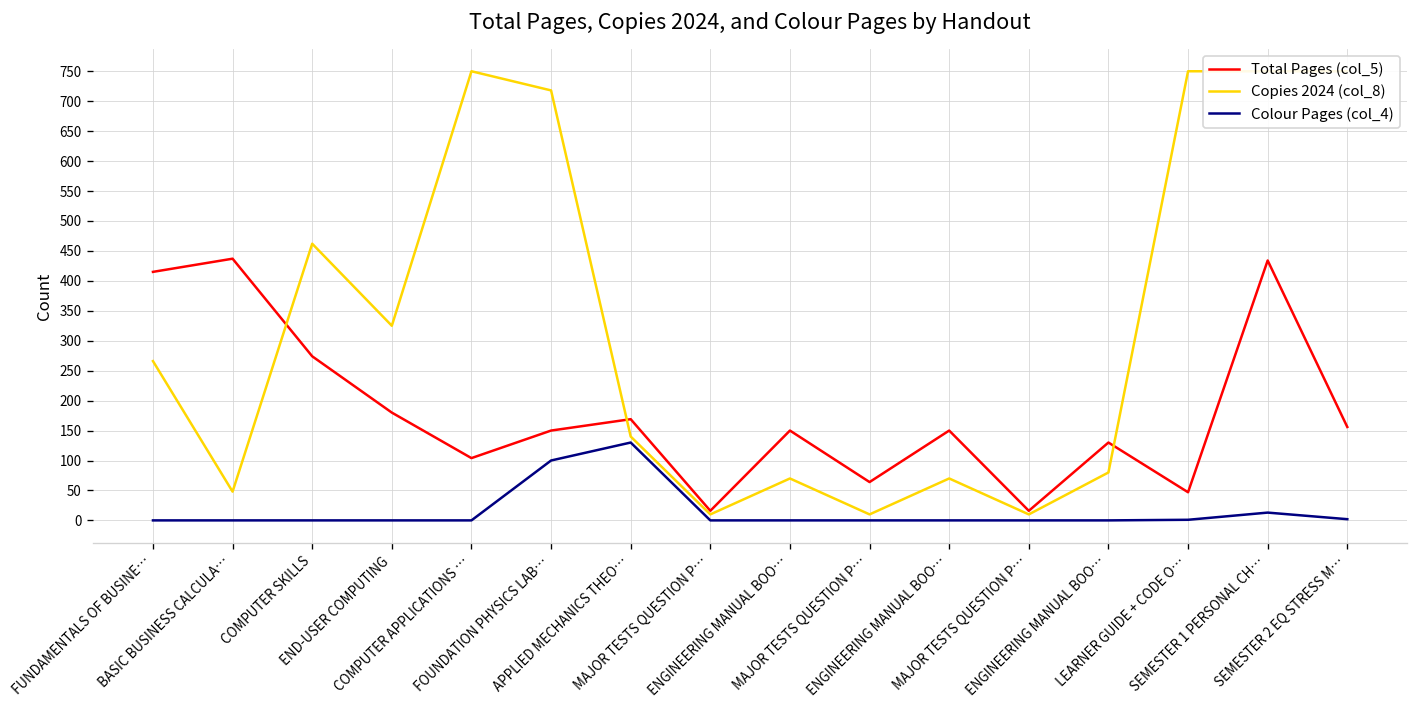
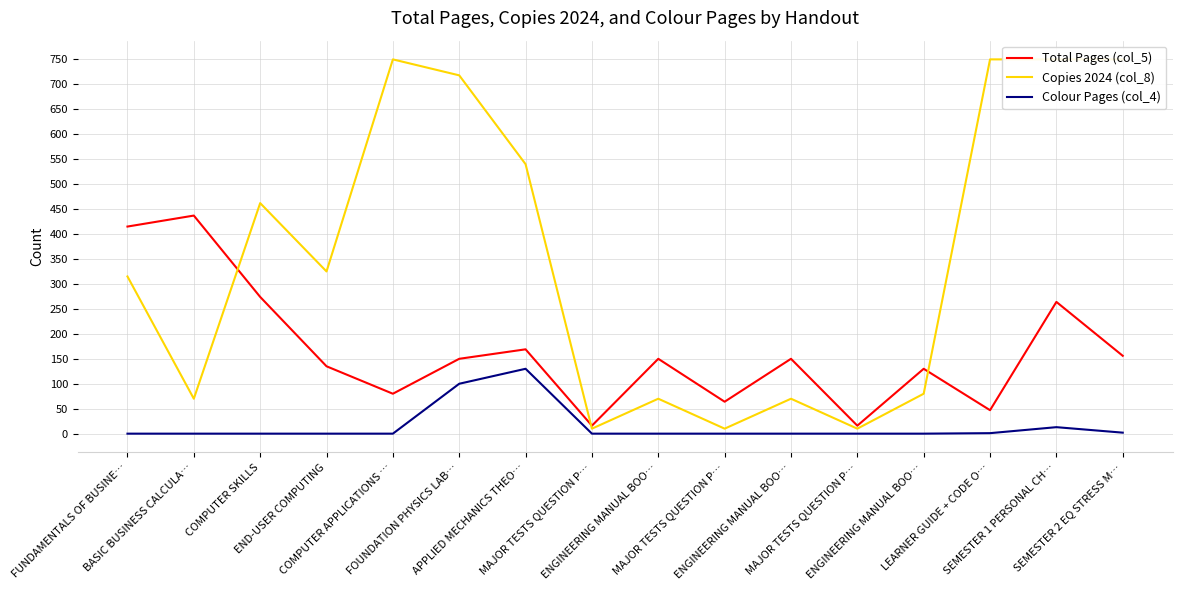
  {
    "Total Pages (col_5)": {
      "FUNDAMENTALS OF BUSINE…": 420,
      "BASIC BUSINESS CALCULA…": 440,
      "COMPUTER SKILLS": 270,
-     "END-USER COMPUTING": 180,
-     "COMPUTER APPLICATIONS …": 100,
+     "END-USER COMPUTING": 140,
+     "COMPUTER APPLICATIONS …": 80,
      "FOUNDATION PHYSICS LAB…": 150,
      "APPLIED MECHANICS THEO…": 170,
      "LEARNER GUIDE + CODE O…": 50,
-     "SEMESTER 1 PERSONAL CH…": 430,
+     "SEMESTER 1 PERSONAL CH…": 260,
      "SEMESTER 2 EQ STRESS M…": 160
    },
    "Copies 2024 (col_8)": {
-     "FUNDAMENTALS OF BUSINE…": 270,
-     "BASIC BUSINESS CALCULA…": 50,
+     "FUNDAMENTALS OF BUSINE…": 320,
+     "BASIC BUSINESS CALCULA…": 70,
      "COMPUTER SKILLS": 460,
      "END-USER COMPUTING": 330,
      "COMPUTER APPLICATIONS …": 750,
      "FOUNDATION PHYSICS LAB…": 720,
-     "APPLIED MECHANICS THEO…": 140,
+     "APPLIED MECHANICS THEO…": 540,
      "LEARNER GUIDE + CODE O…": 750
    },
    "Colour Pages (col_4)": {
      "FUNDAMENTALS OF BUSINE…": 0,
      "BASIC BUSINESS CALCULA…": 0,
      "COMPUTER SKILLS": 0,
      "END-USER COMPUTING": 0,
      "COMPUTER APPLICATIONS …": 0,
      "FOUNDATION PHYSICS LAB…": 100,
      "APPLIED MECHANICS THEO…": 130,
      "LEARNER GUIDE + CODE O…": 0,
      "SEMESTER 1 PERSONAL CH…": 10,
      "SEMESTER 2 EQ STRESS M…": 0
    }
  }
